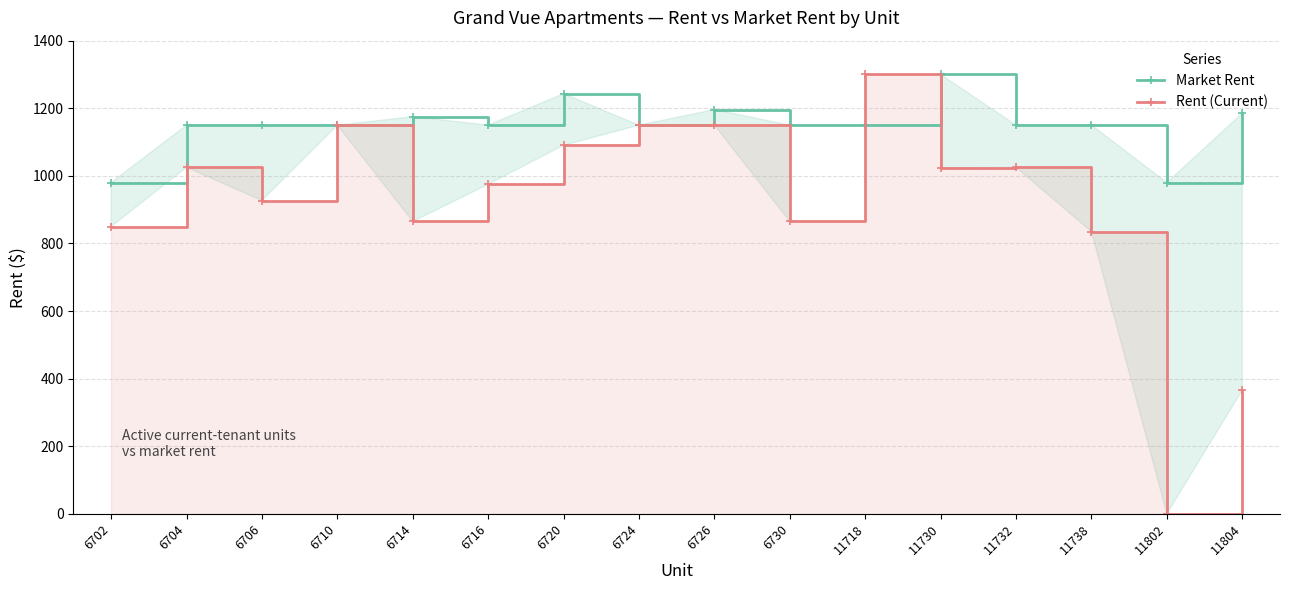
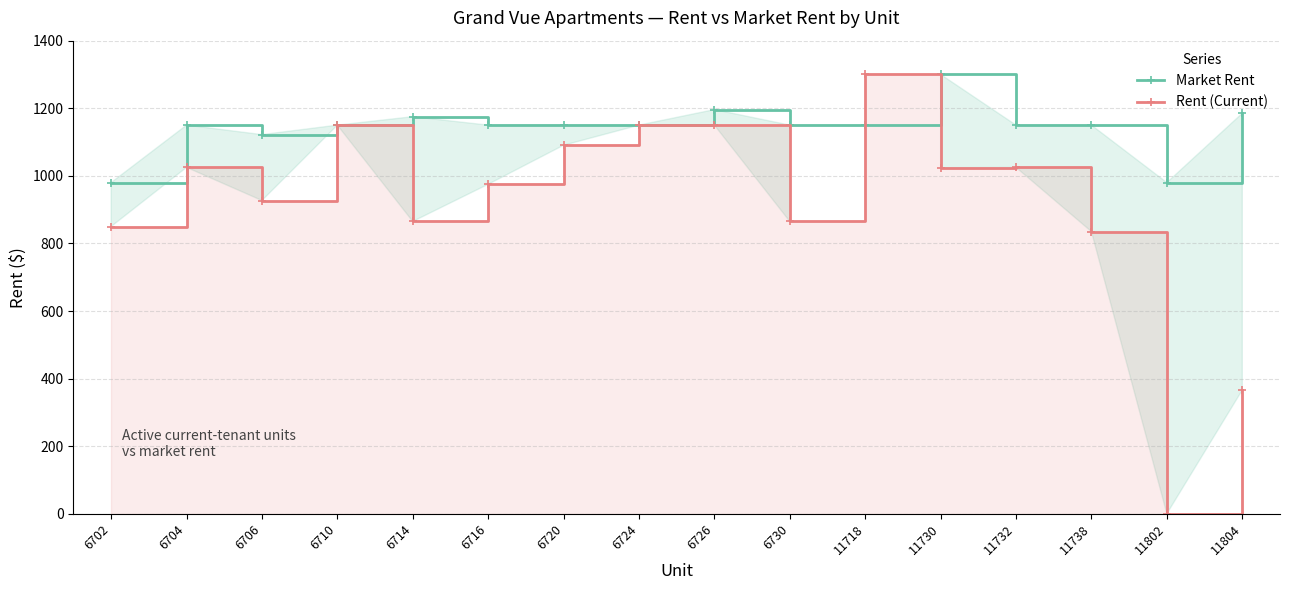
  {
    "Market Rent": {
      "6702": 980,
      "6704": 1150,
-     "6706": 1150,
+     "6706": 1120,
      "6714": 1180,
      "6716": 1150,
-     "6720": 1240,
+     "6720": 1150,
      "6726": 1200,
      "11718": 1150,
      "11732": 1150,
      "11738": 1150,
      "11802": 980,
      "11804": 1190
    }
  }
